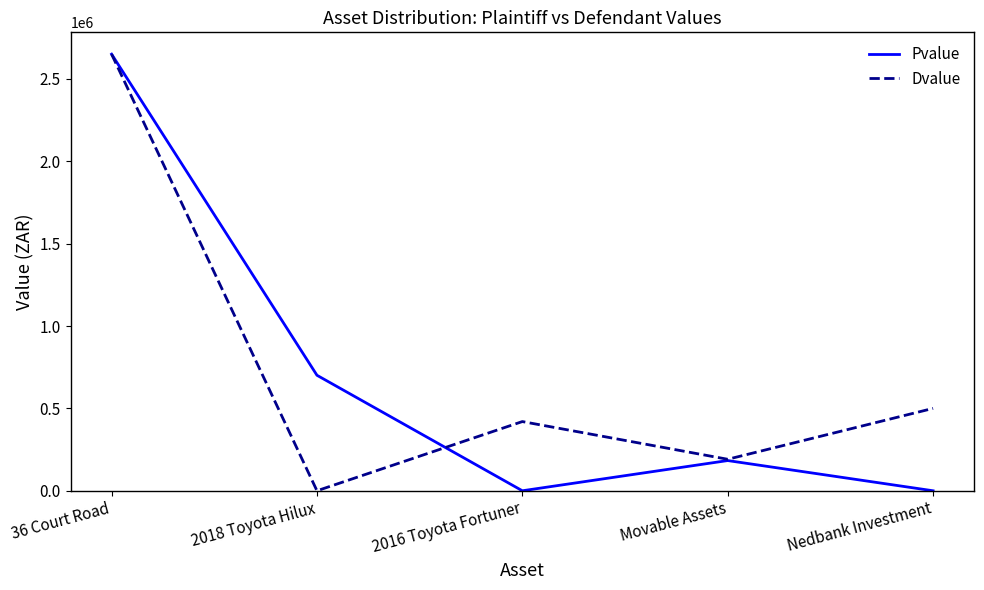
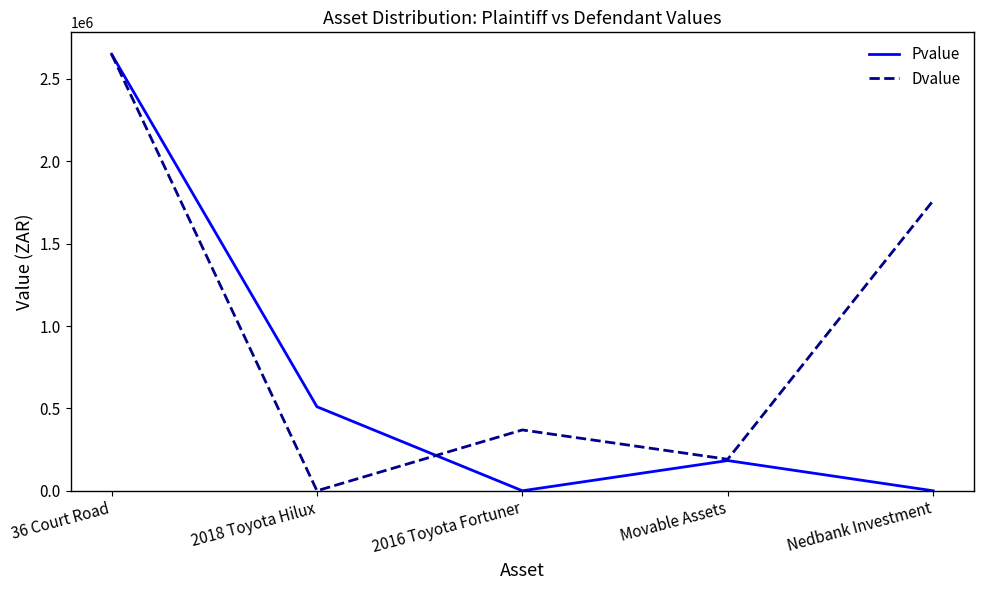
  {
    "Pvalue": {
-     "2018 Toyota Hilux": 700000,
+     "2018 Toyota Hilux": 510000,
      "2016 Toyota Fortuner": 0,
      "Nedbank Investment": 0
    },
    "Dvalue": {
      "2018 Toyota Hilux": 0,
-     "2016 Toyota Fortuner": 420000,
-     "Nedbank Investment": 500000
+     "2016 Toyota Fortuner": 370000,
+     "Nedbank Investment": 1760000
    }
  }
